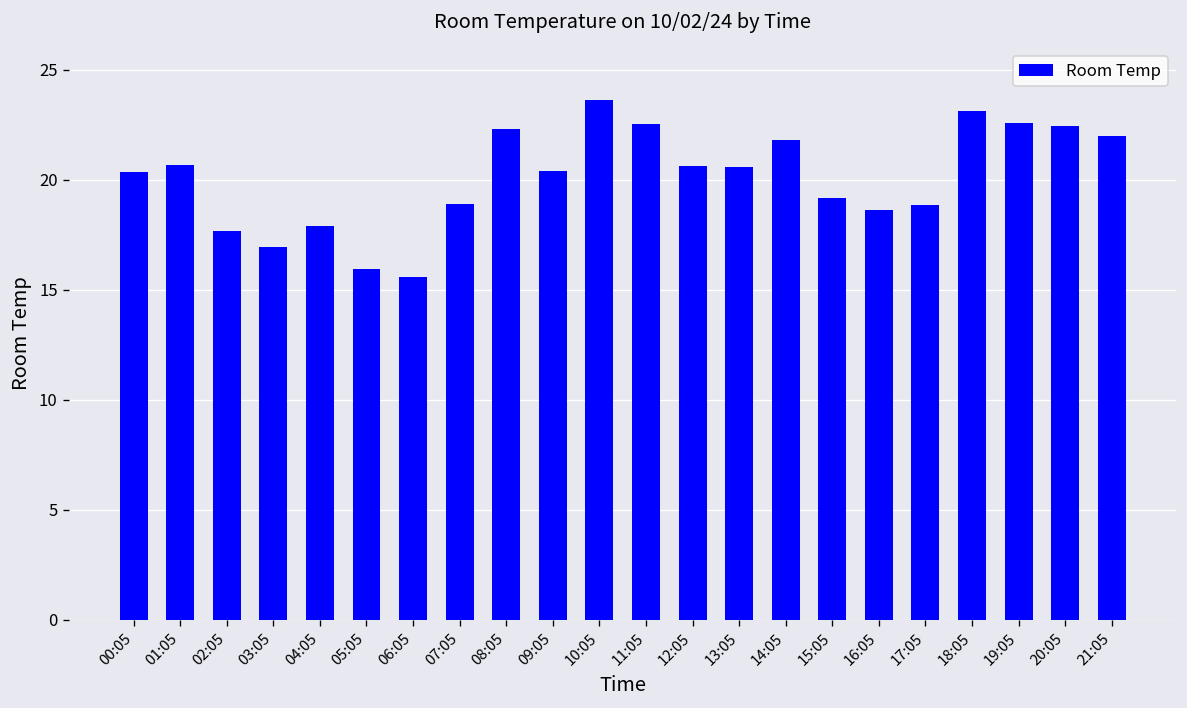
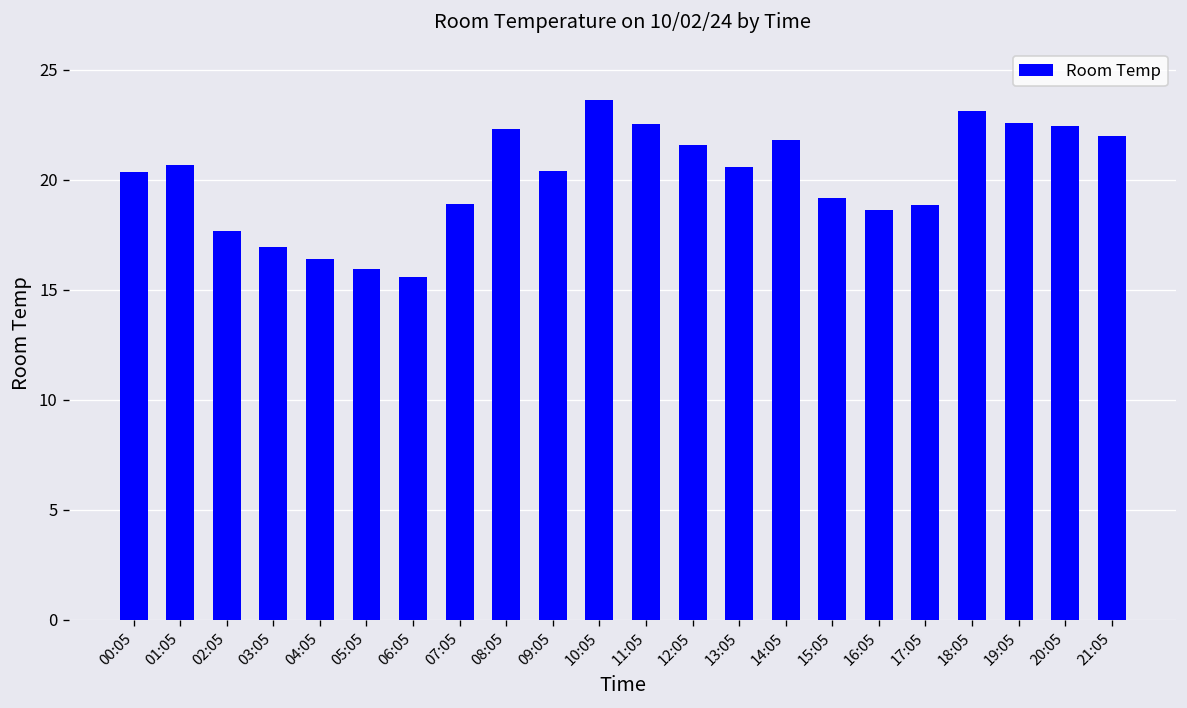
  {
    "00:05": 20.4,
    "01:05": 20.7,
    "02:05": 17.7,
    "03:05": 17.0,
-   "04:05": 17.9,
+   "04:05": 16.4,
    "05:05": 16.0,
    "06:05": 15.6,
    "07:05": 18.9,
    "08:05": 22.3,
    "09:05": 20.4,
    "10:05": 23.6,
    "11:05": 22.5,
-   "12:05": 20.6,
+   "12:05": 21.6,
    "13:05": 20.6,
    "14:05": 21.8,
    "15:05": 19.2,
    "16:05": 18.6,
    "17:05": 18.9,
    "18:05": 23.1,
    "19:05": 22.6,
    "20:05": 22.4,
    "21:05": 22.0
  }
